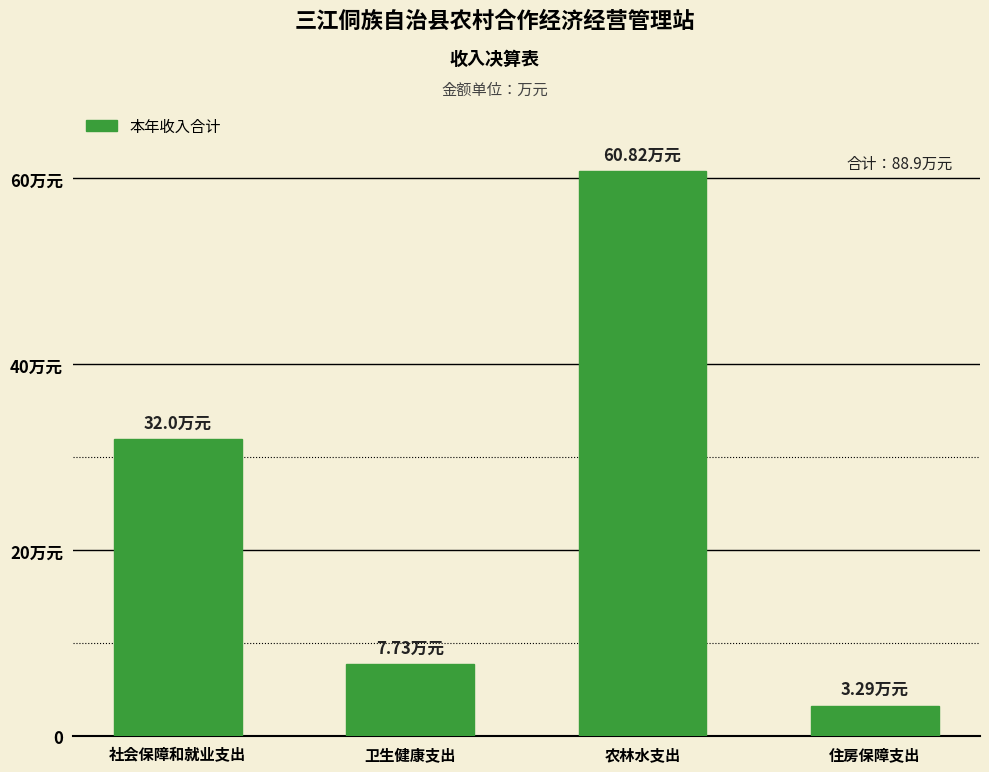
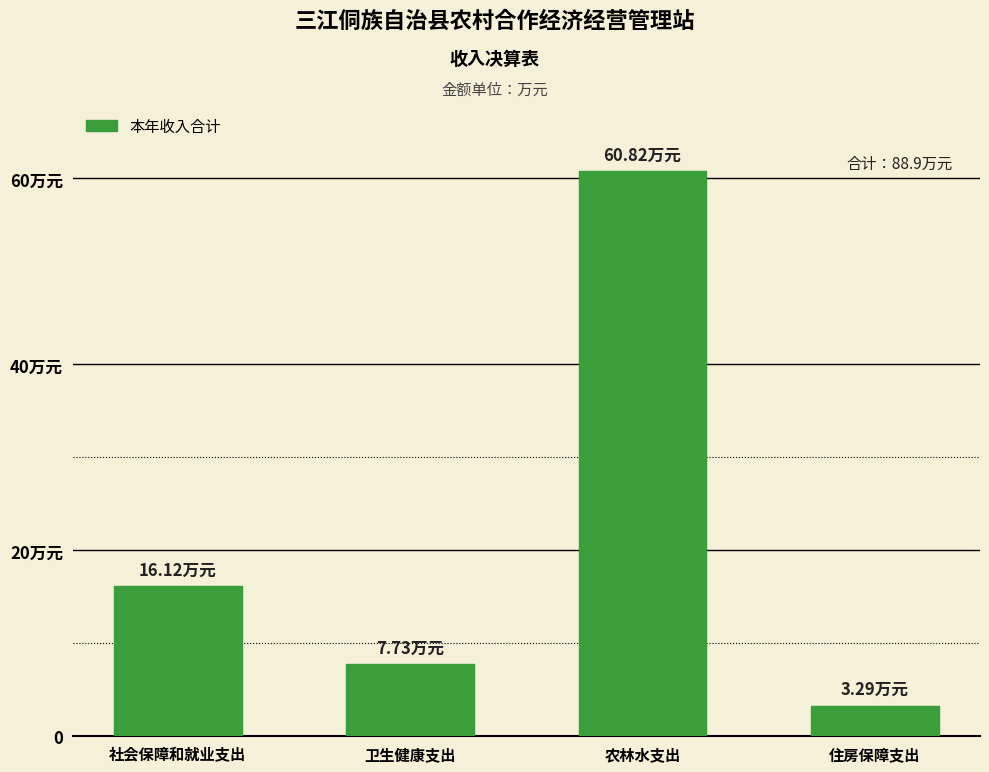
  {
-   "社会保障和就业支出": 32.0,
+   "社会保障和就业支出": 16.12,
    "卫生健康支出": 7.73,
    "农林水支出": 60.82,
    "住房保障支出": 3.29
  }
